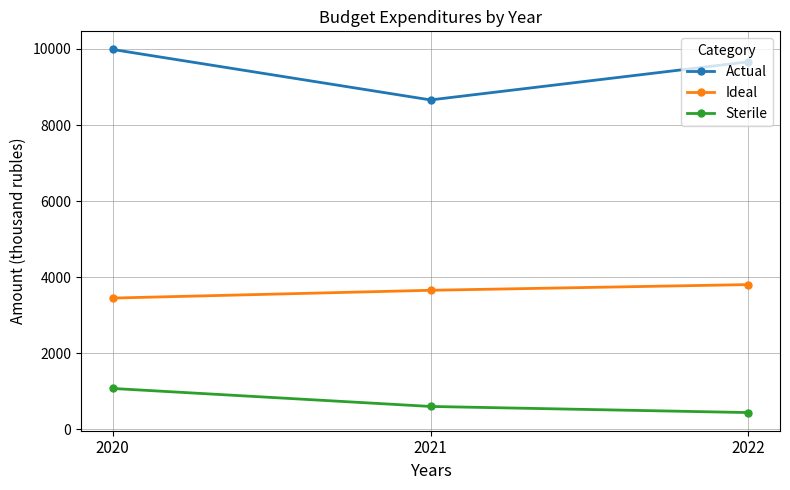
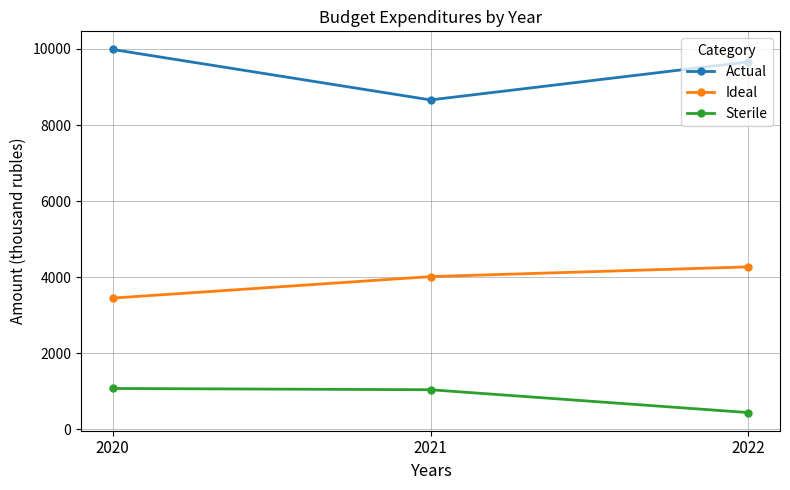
  {
    "Actual": {
      "2020": 10000,
      "2021": 8700
    },
    "Ideal": {
      "2020": 3400,
-     "2021": 3700,
-     "2022": 3800
+     "2021": 4000,
+     "2022": 4300
    },
    "Sterile": {
      "2020": 1100,
-     "2021": 600,
+     "2021": 1000,
      "2022": 400
    }
  }
